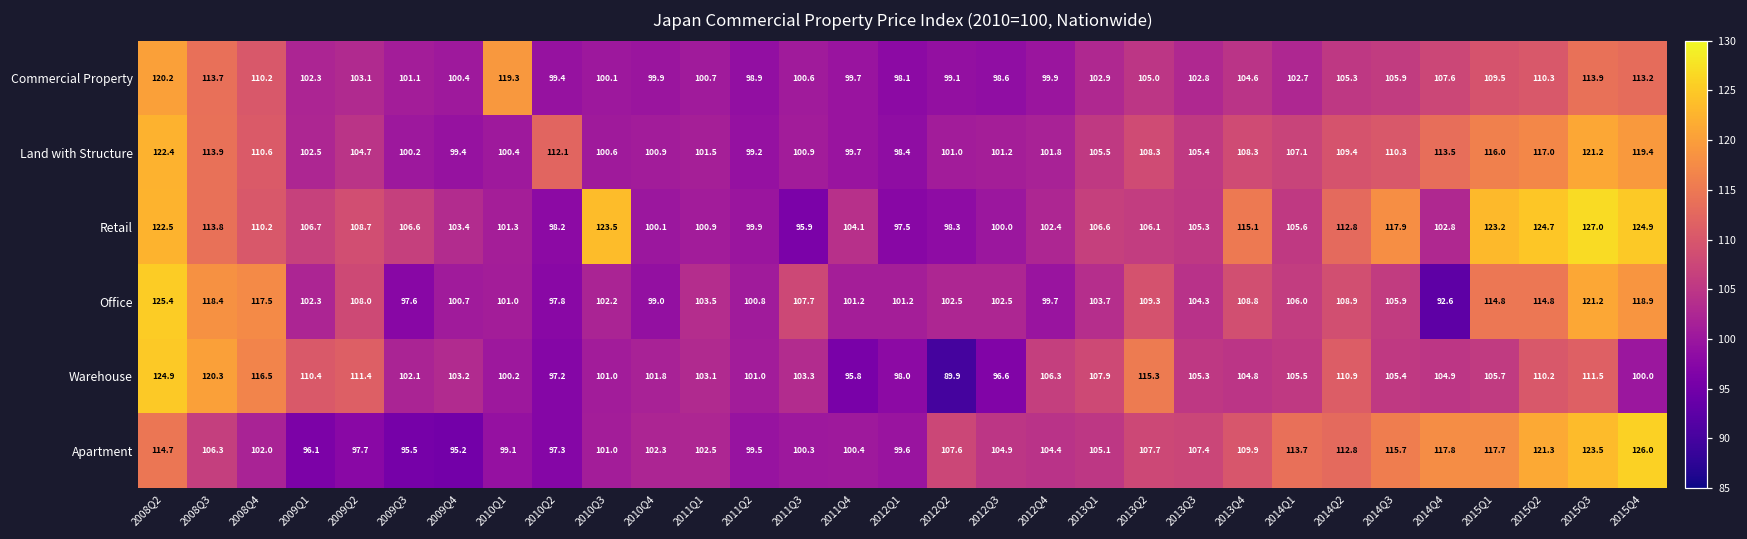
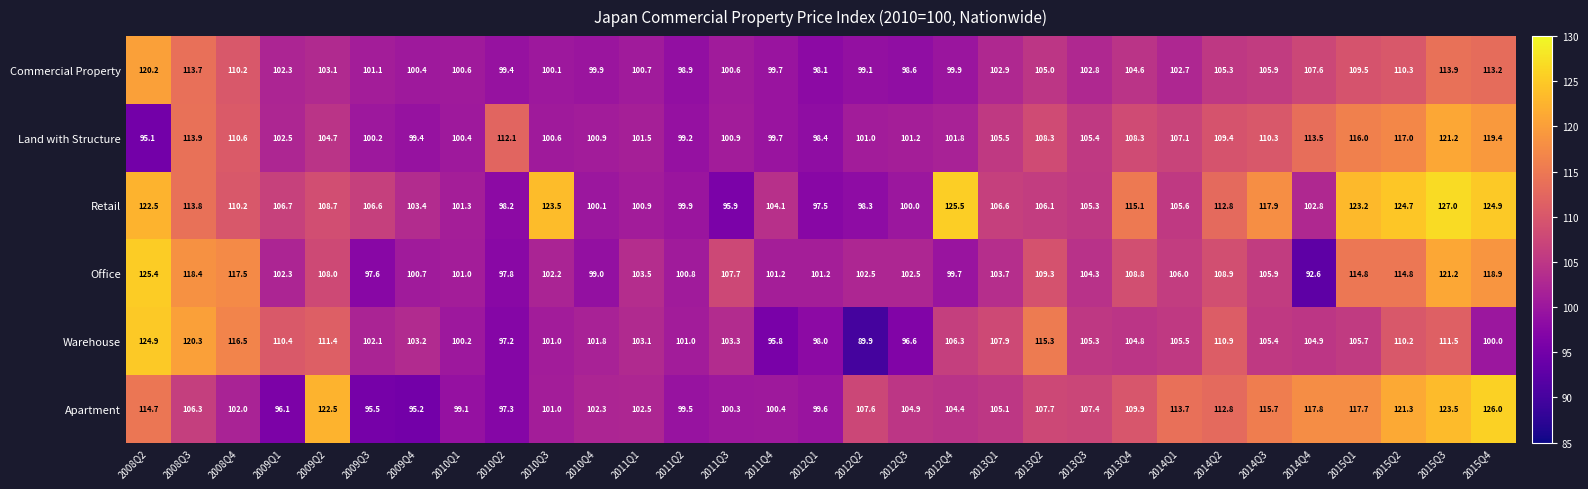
  {
    "Commercial Property": {
      "2008Q2": 120.2,
      "2008Q3": 113.7,
      "2008Q4": 110.2,
      "2009Q1": 102.3,
      "2009Q2": 103.1,
      "2009Q3": 101.1,
      "2009Q4": 100.4,
-     "2010Q1": 119.3,
+     "2010Q1": 100.6,
      "2010Q2": 99.4,
      "2010Q3": 100.1,
      "2010Q4": 99.9,
      "2011Q1": 100.7,
      "2011Q2": 98.9,
      "2011Q3": 100.6,
      "2011Q4": 99.7,
      "2012Q1": 98.1,
      "2012Q2": 99.1,
      "2012Q3": 98.6,
      "2012Q4": 99.9,
      "2013Q1": 102.9,
      "2013Q2": 105.0,
      "2013Q3": 102.8,
      "2013Q4": 104.6,
      "2014Q1": 102.7,
      "2014Q2": 105.3,
      "2014Q3": 105.9,
      "2014Q4": 107.6,
      "2015Q1": 109.5,
      "2015Q2": 110.3,
      "2015Q3": 113.9,
      "2015Q4": 113.2
    },
    "Land with Structure": {
-     "2008Q2": 122.4,
+     "2008Q2": 95.1,
      "2008Q3": 113.9,
      "2008Q4": 110.6,
      "2009Q1": 102.5,
      "2009Q2": 104.7,
      "2009Q3": 100.2,
      "2009Q4": 99.4,
      "2010Q1": 100.4,
      "2010Q2": 112.1,
      "2010Q3": 100.6,
      "2010Q4": 100.9,
      "2011Q1": 101.5,
      "2011Q2": 99.2,
      "2011Q3": 100.9,
      "2011Q4": 99.7,
      "2012Q1": 98.4,
      "2012Q2": 101.0,
      "2012Q3": 101.2,
      "2012Q4": 101.8,
      "2013Q1": 105.5,
      "2013Q2": 108.3,
      "2013Q3": 105.4,
      "2013Q4": 108.3,
      "2014Q1": 107.1,
      "2014Q2": 109.4,
      "2014Q3": 110.3,
      "2014Q4": 113.5,
      "2015Q1": 116.0,
      "2015Q2": 117.0,
      "2015Q3": 121.2,
      "2015Q4": 119.4
    },
    "Retail": {
      "2008Q2": 122.5,
      "2008Q3": 113.8,
      "2008Q4": 110.2,
      "2009Q1": 106.7,
      "2009Q2": 108.7,
      "2009Q3": 106.6,
      "2009Q4": 103.4,
      "2010Q1": 101.3,
      "2010Q2": 98.2,
      "2010Q3": 123.5,
      "2010Q4": 100.1,
      "2011Q1": 100.9,
      "2011Q2": 99.9,
      "2011Q3": 95.9,
      "2011Q4": 104.1,
      "2012Q1": 97.5,
      "2012Q2": 98.3,
      "2012Q3": 100.0,
-     "2012Q4": 102.4,
+     "2012Q4": 125.5,
      "2013Q1": 106.6,
      "2013Q2": 106.1,
      "2013Q3": 105.3,
      "2013Q4": 115.1,
      "2014Q1": 105.6,
      "2014Q2": 112.8,
      "2014Q3": 117.9,
      "2014Q4": 102.8,
      "2015Q1": 123.2,
      "2015Q2": 124.7,
      "2015Q3": 127.0,
      "2015Q4": 124.9
    },
    "Office": {
      "2008Q2": 125.4,
      "2008Q3": 118.4,
      "2008Q4": 117.5,
      "2009Q1": 102.3,
      "2009Q2": 108.0,
      "2009Q3": 97.6,
      "2009Q4": 100.7,
      "2010Q1": 101.0,
      "2010Q2": 97.8,
      "2010Q3": 102.2,
      "2010Q4": 99.0,
      "2011Q1": 103.5,
      "2011Q2": 100.8,
      "2011Q3": 107.7,
      "2011Q4": 101.2,
      "2012Q1": 101.2,
      "2012Q2": 102.5,
      "2012Q3": 102.5,
      "2012Q4": 99.7,
      "2013Q1": 103.7,
      "2013Q2": 109.3,
      "2013Q3": 104.3,
      "2013Q4": 108.8,
      "2014Q1": 106.0,
      "2014Q2": 108.9,
      "2014Q3": 105.9,
      "2014Q4": 92.6,
      "2015Q1": 114.8,
      "2015Q2": 114.8,
      "2015Q3": 121.2,
      "2015Q4": 118.9
    },
    "Warehouse": {
      "2008Q2": 124.9,
      "2008Q3": 120.3,
      "2008Q4": 116.5,
      "2009Q1": 110.4,
      "2009Q2": 111.4,
      "2009Q3": 102.1,
      "2009Q4": 103.2,
      "2010Q1": 100.2,
      "2010Q2": 97.2,
      "2010Q3": 101.0,
      "2010Q4": 101.8,
      "2011Q1": 103.1,
      "2011Q2": 101.0,
      "2011Q3": 103.3,
      "2011Q4": 95.8,
      "2012Q1": 98.0,
      "2012Q2": 89.9,
      "2012Q3": 96.6,
      "2012Q4": 106.3,
      "2013Q1": 107.9,
      "2013Q2": 115.3,
      "2013Q3": 105.3,
      "2013Q4": 104.8,
      "2014Q1": 105.5,
      "2014Q2": 110.9,
      "2014Q3": 105.4,
      "2014Q4": 104.9,
      "2015Q1": 105.7,
      "2015Q2": 110.2,
      "2015Q3": 111.5,
      "2015Q4": 100.0
    },
    "Apartment": {
      "2008Q2": 114.7,
      "2008Q3": 106.3,
      "2008Q4": 102.0,
      "2009Q1": 96.1,
-     "2009Q2": 97.7,
+     "2009Q2": 122.5,
      "2009Q3": 95.5,
      "2009Q4": 95.2,
      "2010Q1": 99.1,
      "2010Q2": 97.3,
      "2010Q3": 101.0,
      "2010Q4": 102.3,
      "2011Q1": 102.5,
      "2011Q2": 99.5,
      "2011Q3": 100.3,
      "2011Q4": 100.4,
      "2012Q1": 99.6,
      "2012Q2": 107.6,
      "2012Q3": 104.9,
      "2012Q4": 104.4,
      "2013Q1": 105.1,
      "2013Q2": 107.7,
      "2013Q3": 107.4,
      "2013Q4": 109.9,
      "2014Q1": 113.7,
      "2014Q2": 112.8,
      "2014Q3": 115.7,
      "2014Q4": 117.8,
      "2015Q1": 117.7,
      "2015Q2": 121.3,
      "2015Q3": 123.5,
      "2015Q4": 126.0
    }
  }
